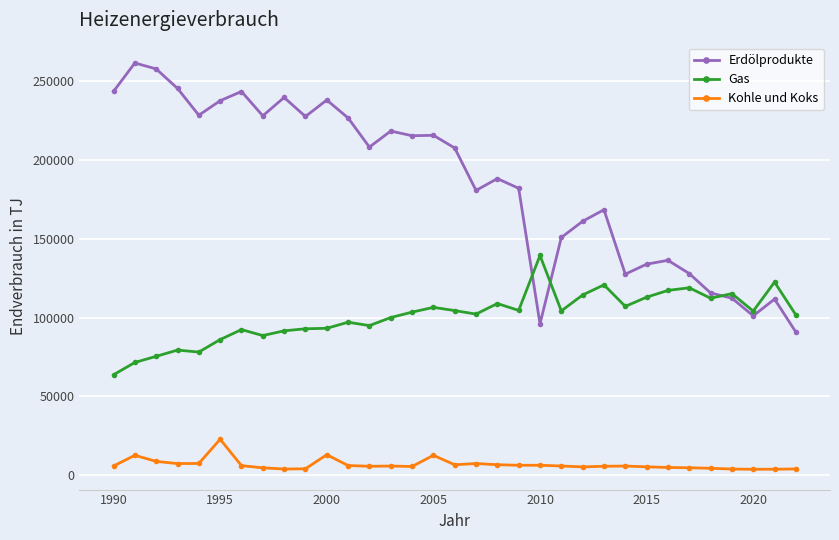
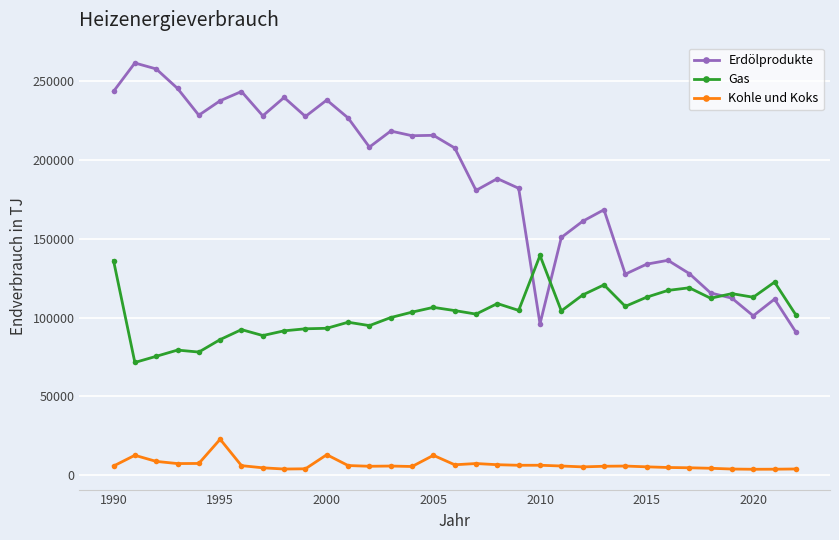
  {
    "Erdölprodukte": {
      "1990": 244000,
      "1995": 238000,
      "2000": 238000,
      "2005": 216000,
      "2010": 96000,
      "2015": 134000,
      "2020": 101000
    },
    "Gas": {
-     "1990": 64000,
+     "1990": 136000,
      "1995": 86000,
      "2000": 93000,
      "2005": 106000,
      "2010": 139000,
      "2015": 113000,
-     "2020": 104000
+     "2020": 113000
    },
    "Kohle und Koks": {
      "1990": 6000,
      "1995": 23000,
      "2000": 13000,
      "2005": 13000,
      "2010": 6000,
      "2015": 5000,
      "2020": 4000
    }
  }
